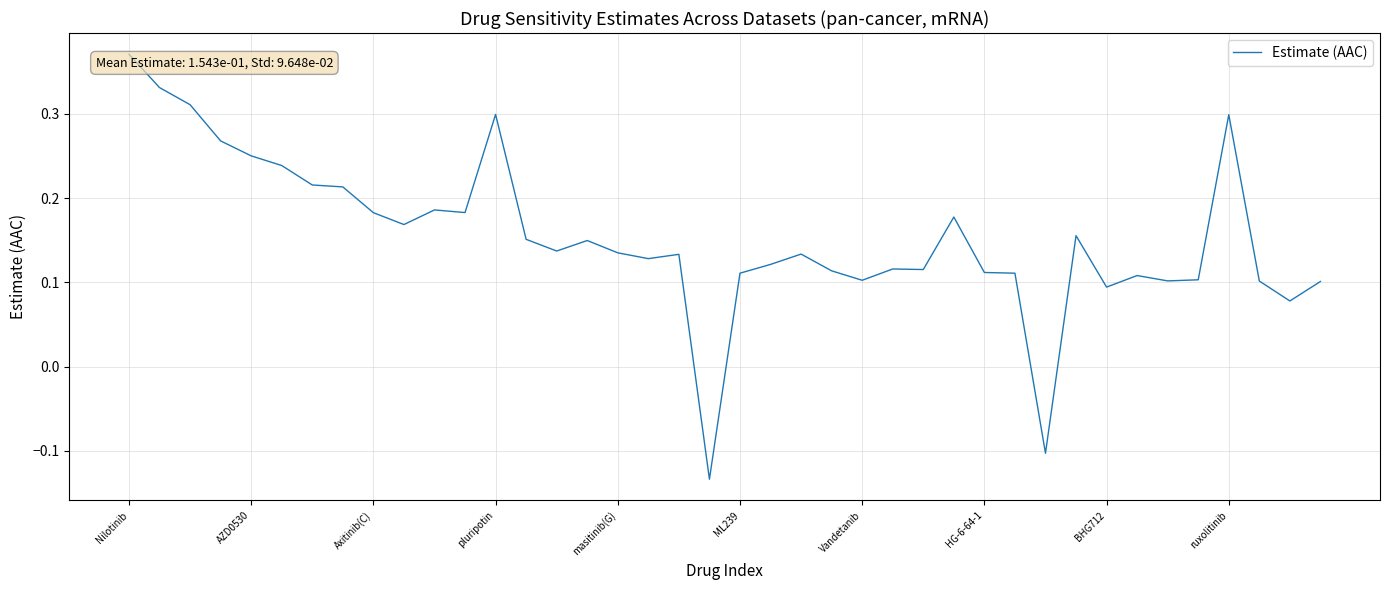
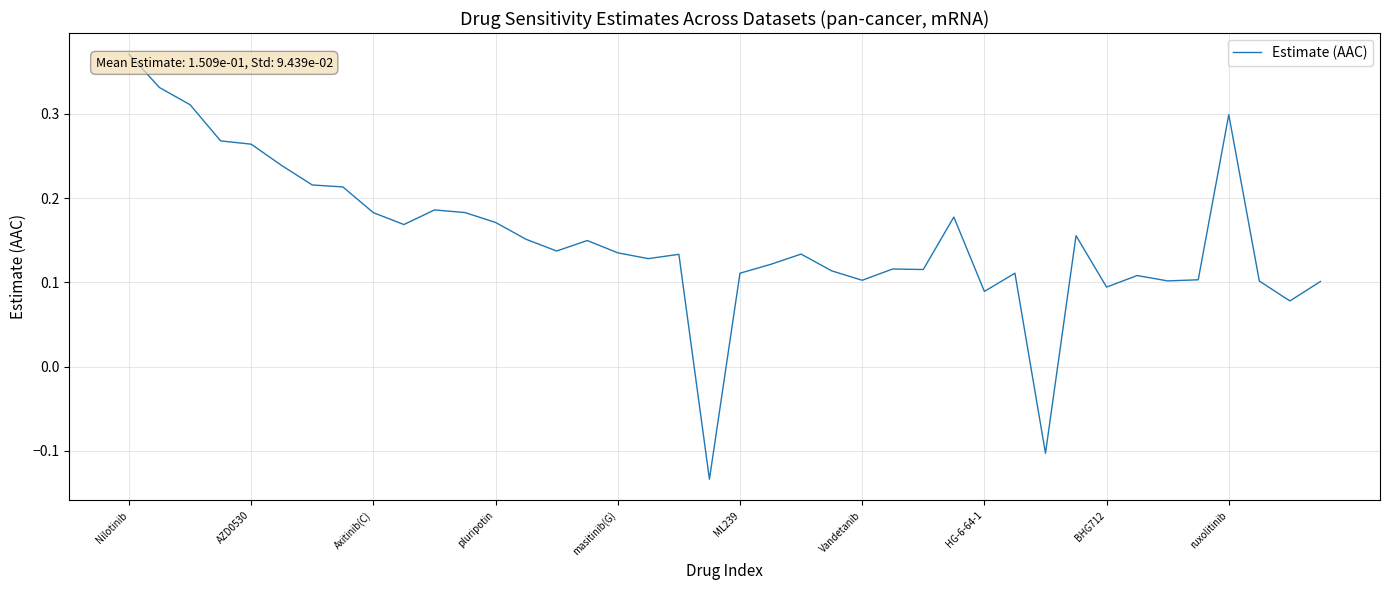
  {
-   "AZD0530": "1.543e-01, Std: 9.648e-02",
-   "pluripotin": "0.30",
-   "HG-6-64-1": "0.11"
+   "AZD0530": "1.509e-01, Std: 9.439e-02",
+   "pluripotin": "0.17",
+   "HG-6-64-1": "0.09"
  }
